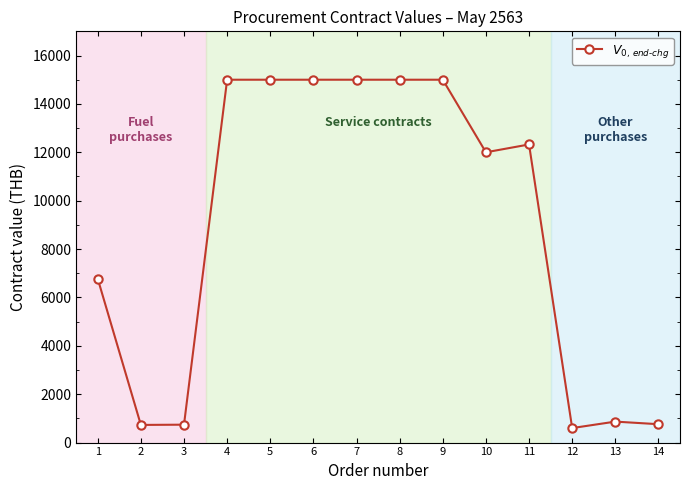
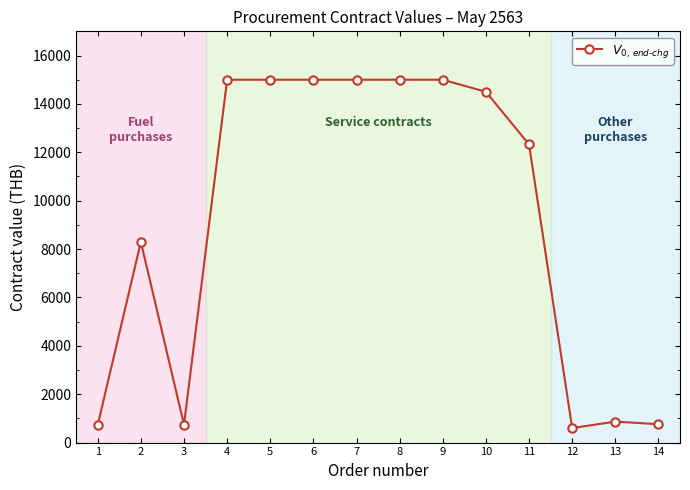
  {
-   "1": 6800,
-   "2": 700,
+   "1": 700,
+   "2": 8300,
    "3": 700,
    "4": 15000,
    "5": 15000,
    "6": 15000,
    "7": 15000,
    "8": 15000,
    "9": 15000,
-   "10": 12000,
+   "10": 14500,
    "11": 12300,
    "12": 600,
    "13": 900,
    "14": 800
  }
